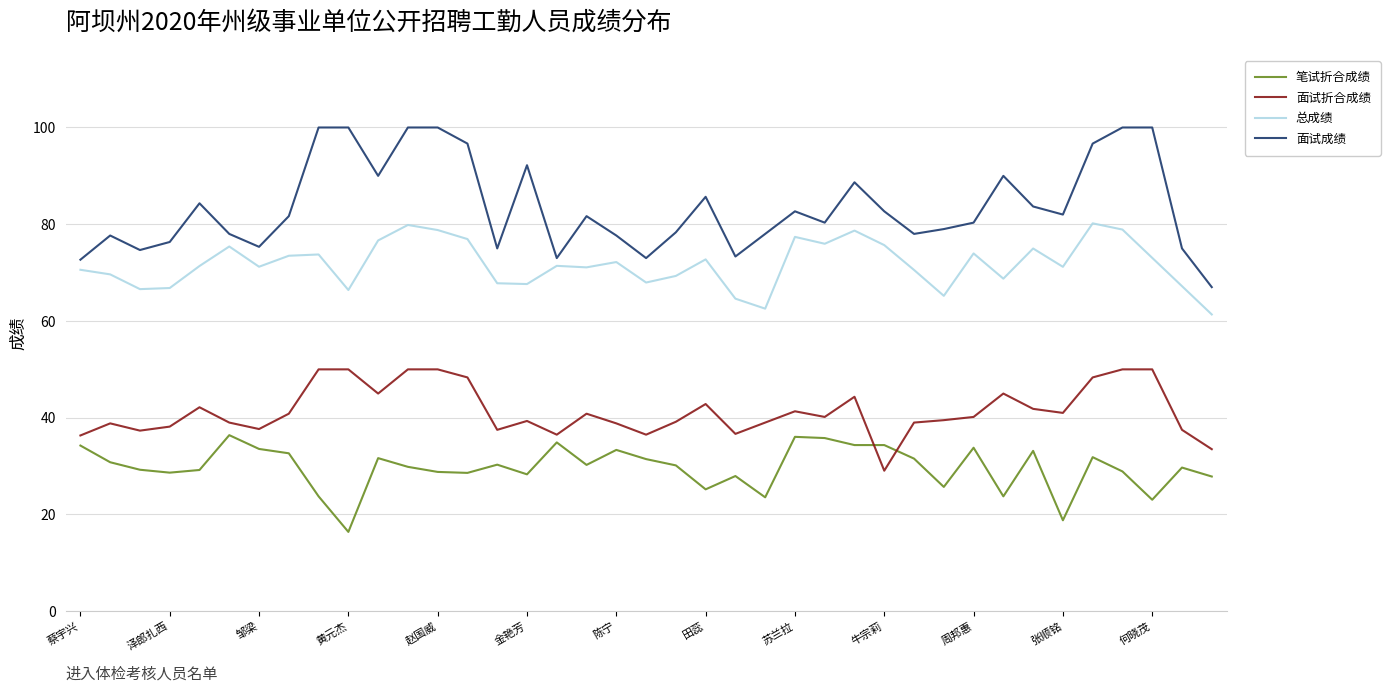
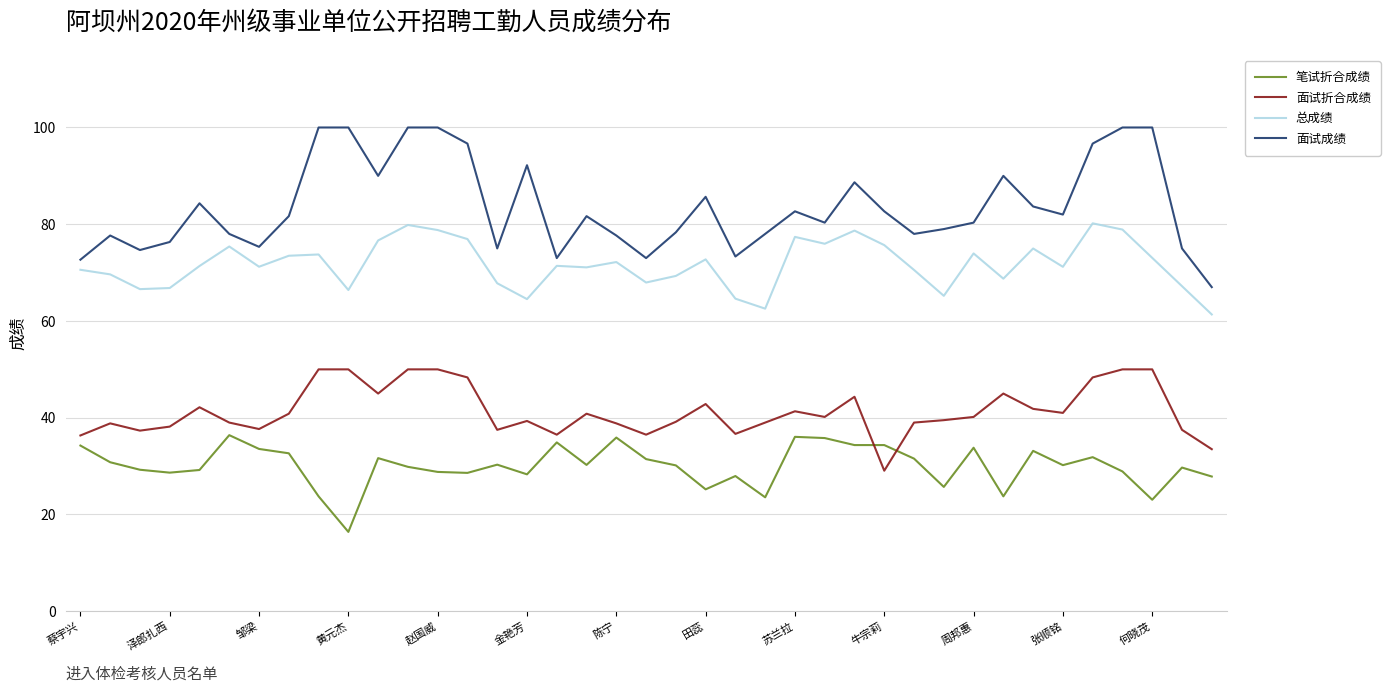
  {
    "笔试折合成绩": {
      "蔡宇兴": 34,
      "泽郎扎西": 29,
      "邹梁": 34,
      "黄元杰": 16,
      "赵国威": 29,
      "金艳芳": 28,
-     "陈宁": 33,
+     "陈宁": 36,
      "田蕊": 25,
      "苏兰拉": 36,
      "牛宗莉": 34,
      "周邦惠": 34,
-     "张顺铭": 19,
+     "张顺铭": 30,
      "何晓茂": 23
    },
    "面试折合成绩": {
      "蔡宇兴": 36,
      "泽郎扎西": 38,
      "邹梁": 38,
      "黄元杰": 50,
      "赵国威": 50,
      "金艳芳": 39,
      "陈宁": 39,
      "田蕊": 43,
      "苏兰拉": 41,
      "牛宗莉": 29,
      "周邦惠": 40,
      "张顺铭": 41,
      "何晓茂": 50
    },
    "总成绩": {
      "蔡宇兴": 71,
      "泽郎扎西": 67,
      "邹梁": 71,
      "黄元杰": 66,
      "赵国威": 79,
-     "金艳芳": 68,
+     "金艳芳": 65,
      "陈宁": 72,
      "田蕊": 73,
      "苏兰拉": 77,
      "牛宗莉": 76,
      "周邦惠": 74,
      "张顺铭": 71,
      "何晓茂": 73
    },
    "面试成绩": {
      "蔡宇兴": 73,
      "泽郎扎西": 76,
      "邹梁": 75,
      "黄元杰": 100,
      "赵国威": 100,
      "金艳芳": 92,
      "陈宁": 78,
      "田蕊": 86,
      "苏兰拉": 83,
      "牛宗莉": 83,
      "周邦惠": 80,
      "张顺铭": 82,
      "何晓茂": 100
    }
  }
